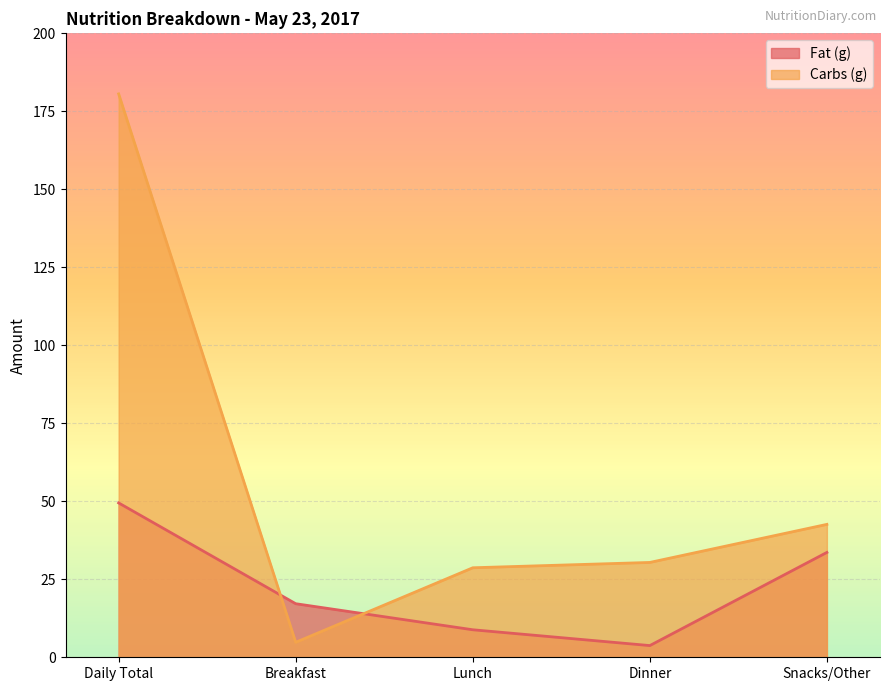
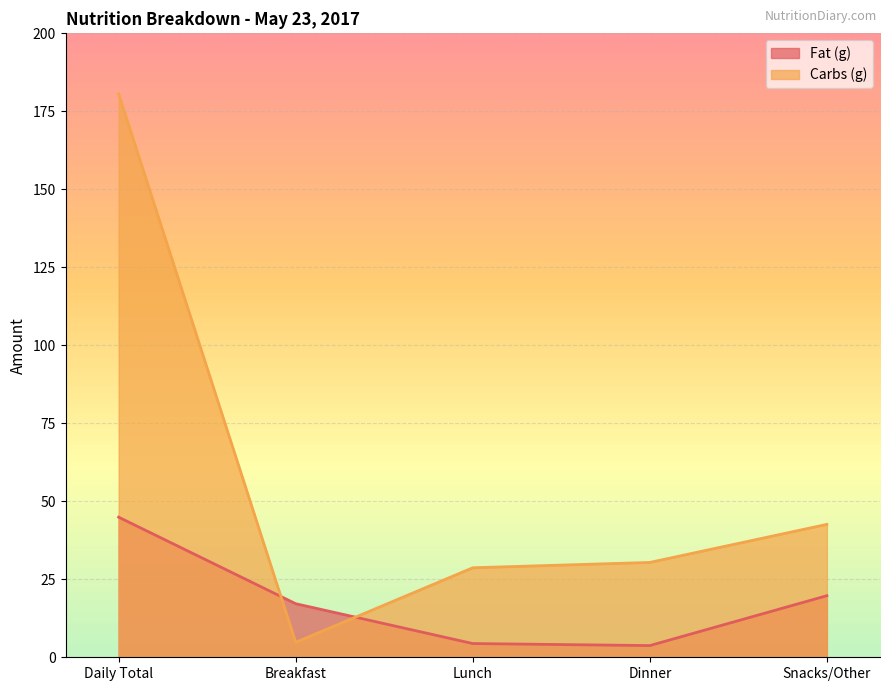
  {
    "Fat (g)": {
-     "Daily Total": 49,
+     "Daily Total": 45,
      "Breakfast": 17,
-     "Lunch": 9,
+     "Lunch": 4,
      "Dinner": 4,
-     "Snacks/Other": 34
+     "Snacks/Other": 20
    },
    "Carbs (g)": {
      "Daily Total": 181,
      "Breakfast": 5,
      "Lunch": 29,
      "Dinner": 30,
      "Snacks/Other": 43
    }
  }
